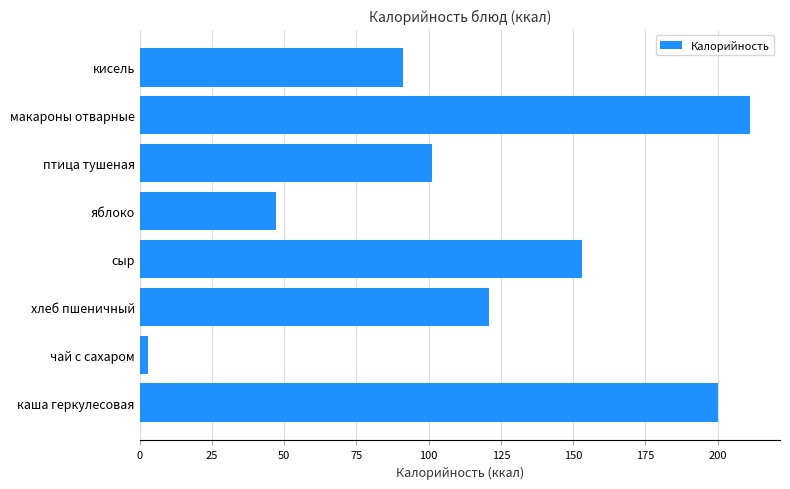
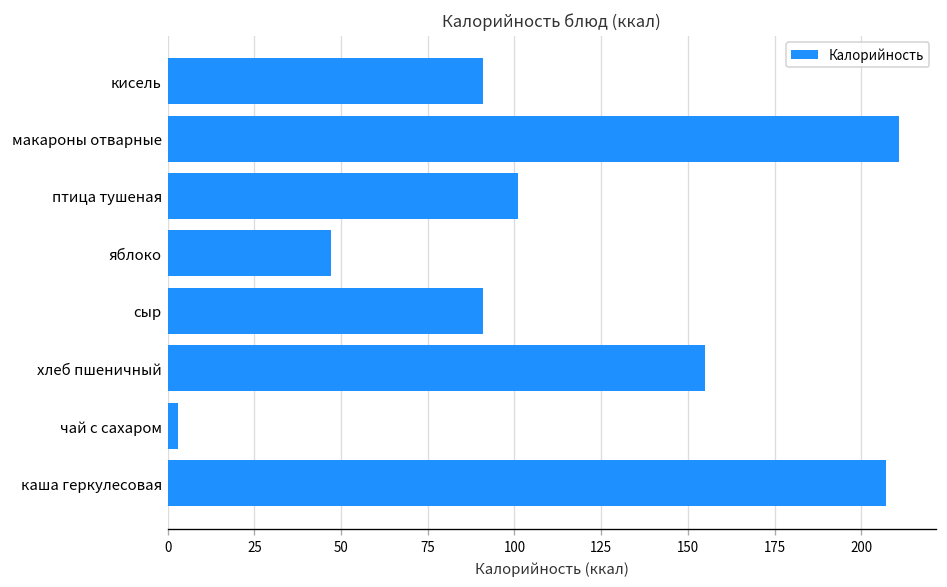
  {
    "кисель": 91,
    "макароны отварные": 211,
    "птица тушеная": 101,
    "яблоко": 47,
-   "сыр": 153,
-   "хлеб пшеничный": 121,
+   "сыр": 91,
+   "хлеб пшеничный": 155,
    "чай с сахаром": 3,
-   "каша геркулесовая": 200
+   "каша геркулесовая": 207
  }
